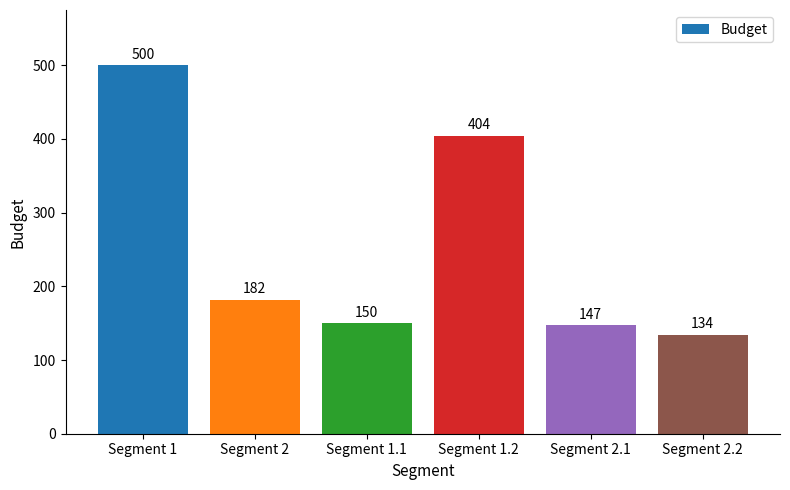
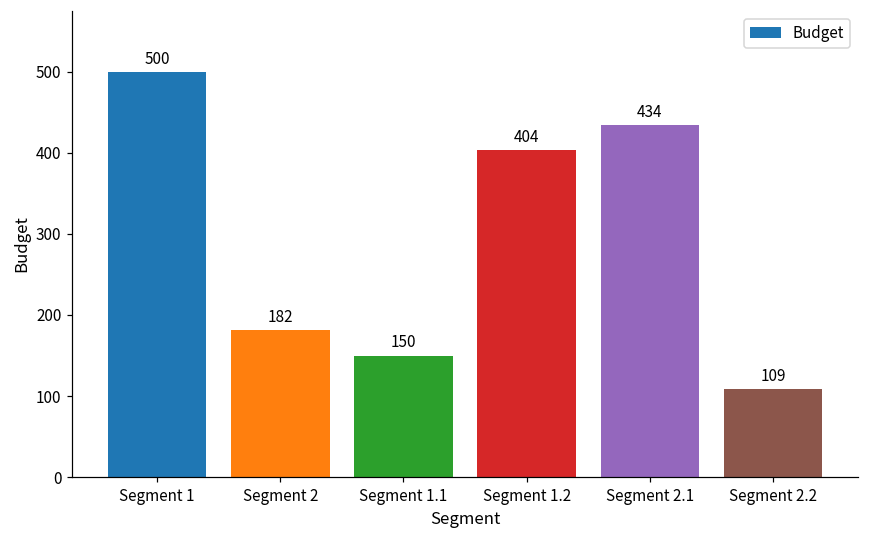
  {
    "Segment 1": 500,
    "Segment 2": 182,
    "Segment 1.1": 150,
    "Segment 1.2": 404,
-   "Segment 2.1": 147,
-   "Segment 2.2": 134
+   "Segment 2.1": 434,
+   "Segment 2.2": 109
  }
